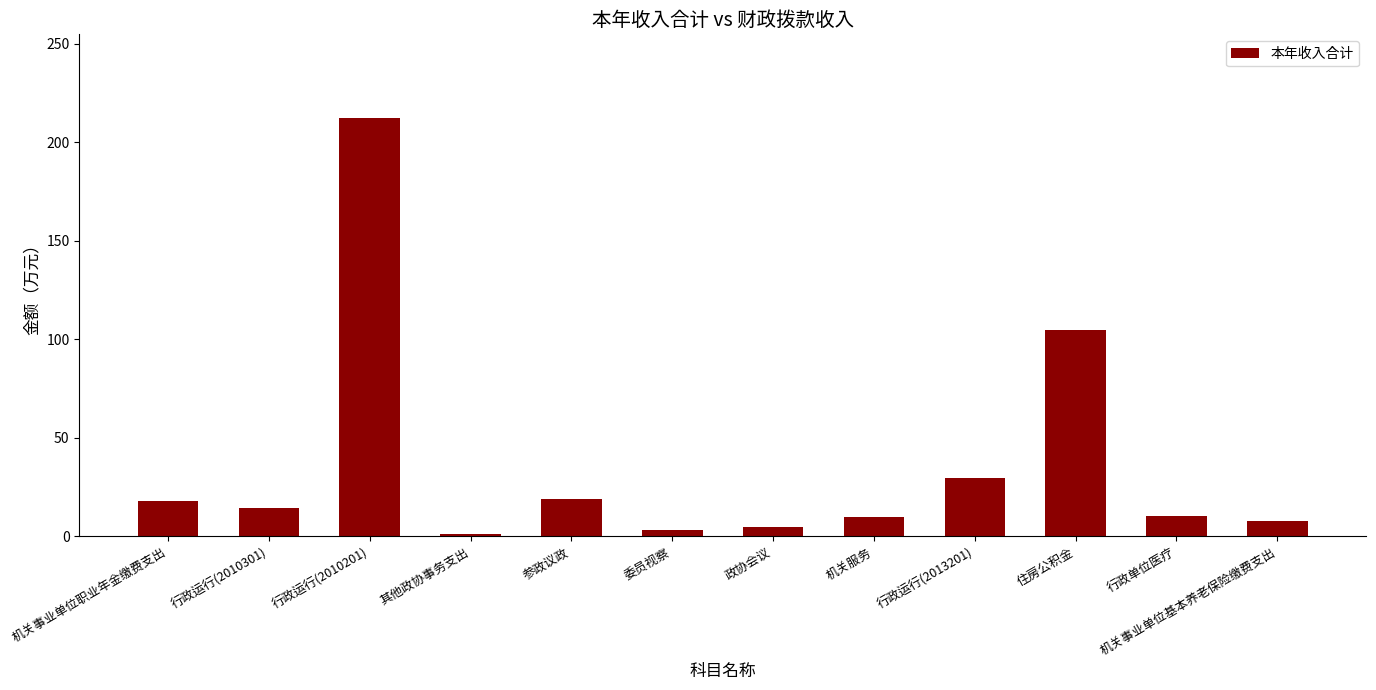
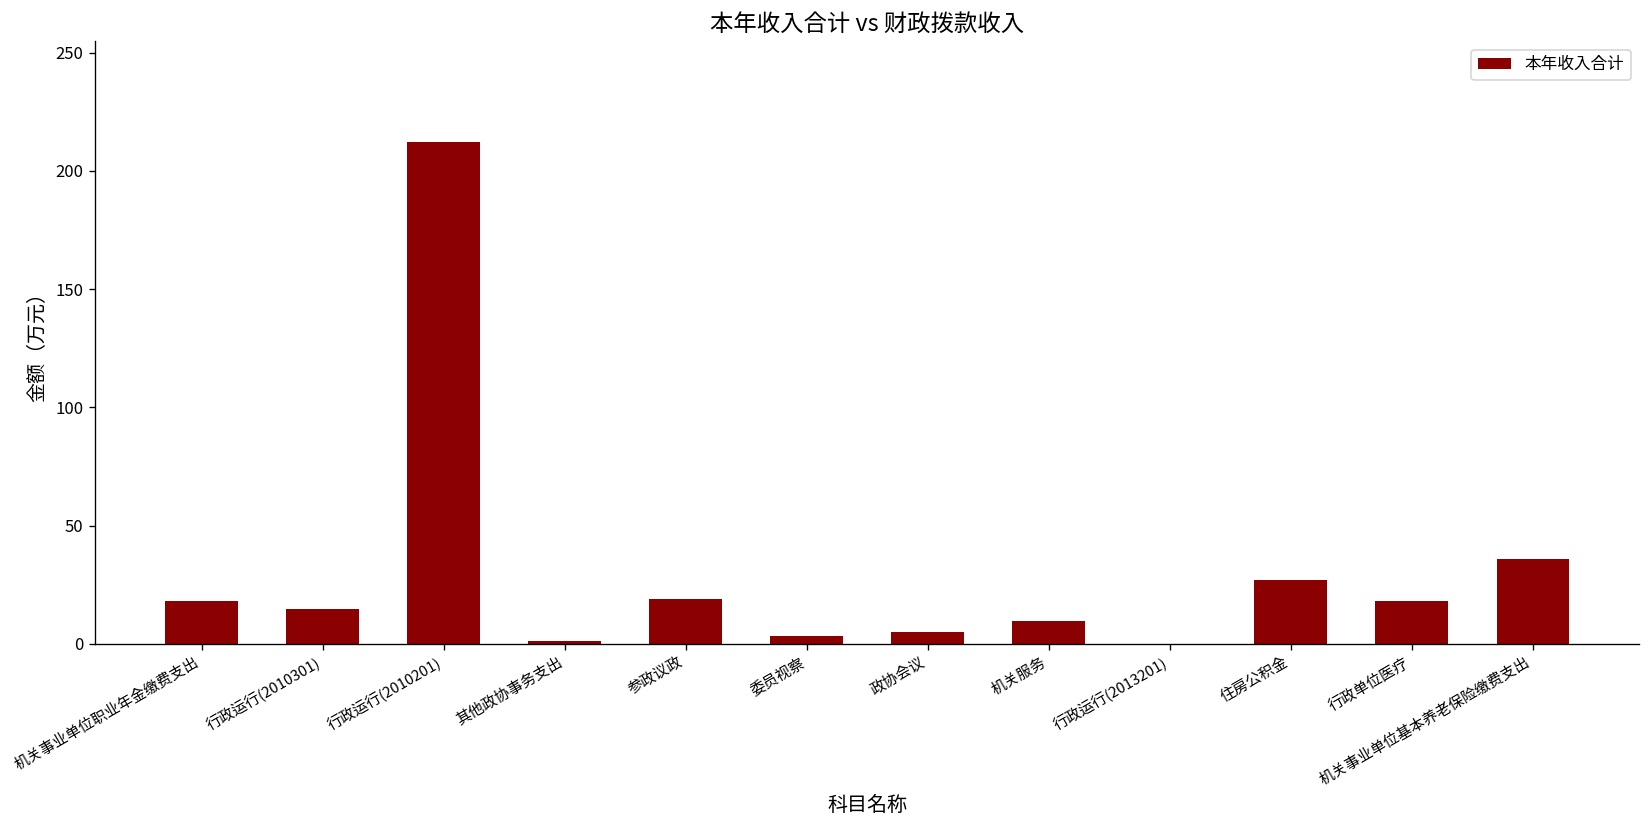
  {
    "机关事业单位职业年金缴费支出": 18,
    "行政运行(2010301)": 15,
    "行政运行(2010201)": 212,
    "参政议政": 19,
    "委员视察": 3,
    "政协会议": 5,
    "机关服务": 10,
-   "行政运行(2013201)": 30,
-   "住房公积金": 105,
-   "行政单位医疗": 11,
-   "机关事业单位基本养老保险缴费支出": 8
+   "行政运行(2013201)": 0,
+   "住房公积金": 27,
+   "行政单位医疗": 18,
+   "机关事业单位基本养老保险缴费支出": 36
  }
